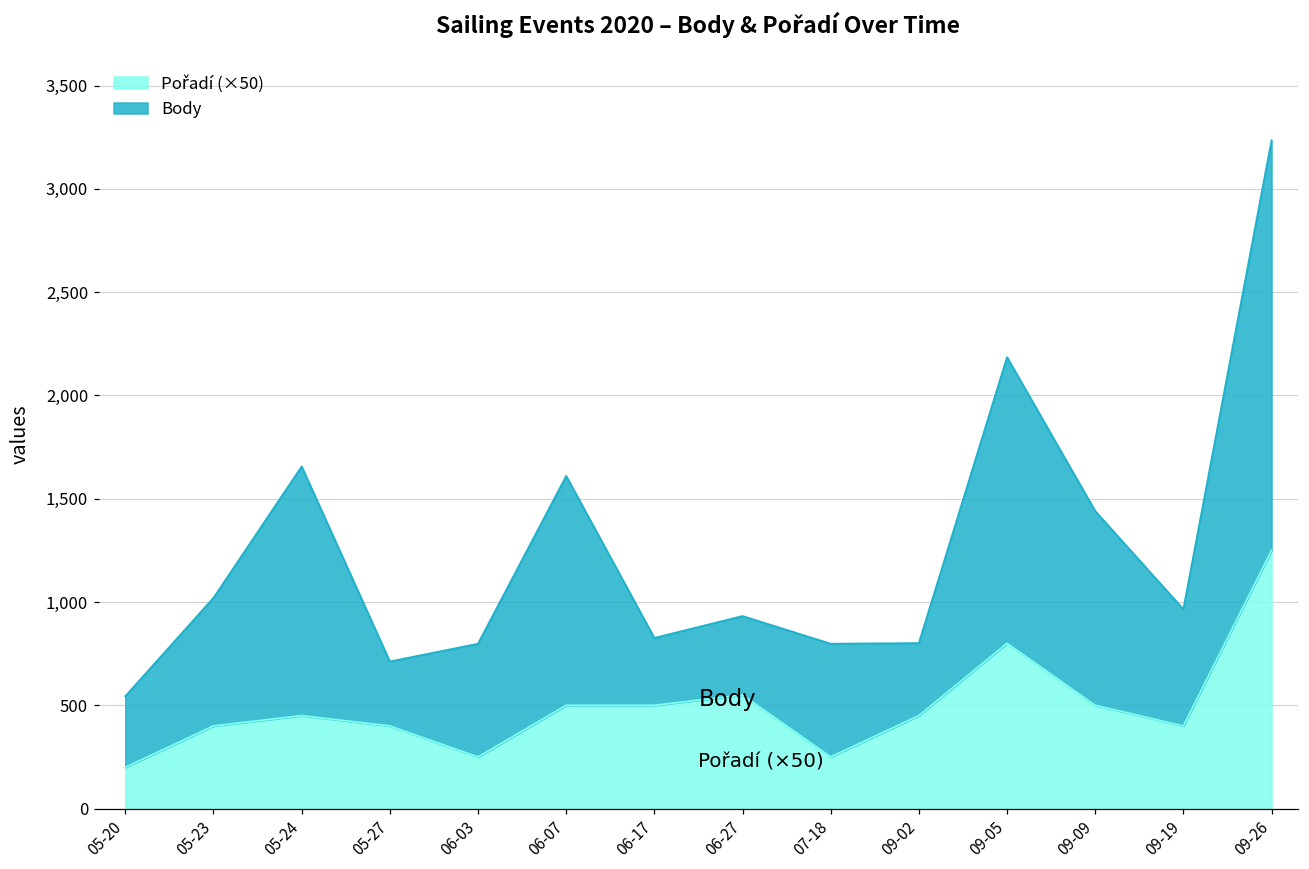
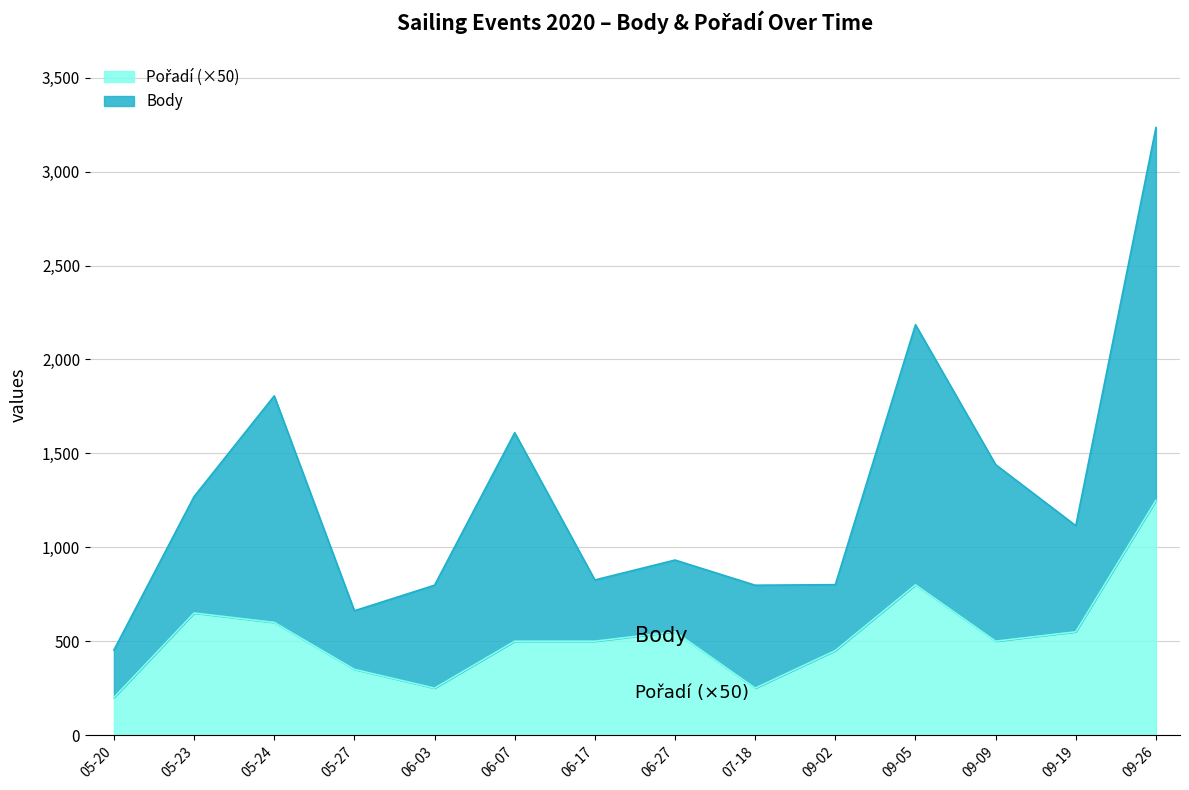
  {
    "Pořadí (×50)": {
      "05-20": "200",
-     "05-23": "400",
-     "05-24": "450",
-     "05-27": "400",
+     "05-23": "650",
+     "05-24": "600",
+     "05-27": "350",
      "06-03": "250",
      "06-07": "500",
      "06-17": "500",
      "06-27": "550",
      "09-02": "450",
      "09-05": "800",
      "09-09": "500",
-     "09-19": "400",
+     "09-19": "550",
      "09-26": "1,250"
    },
    "Body": {
-     "05-20": "340",
+     "05-20": "250",
      "05-23": "620",
      "05-24": "1,210",
      "05-27": "310",
      "06-03": "550",
      "06-07": "1,110",
      "06-17": "330",
      "06-27": "380",
      "07-18": "550",
      "09-02": "350",
      "09-05": "1,390",
      "09-09": "940",
      "09-19": "570",
      "09-26": "1,990"
    }
  }
